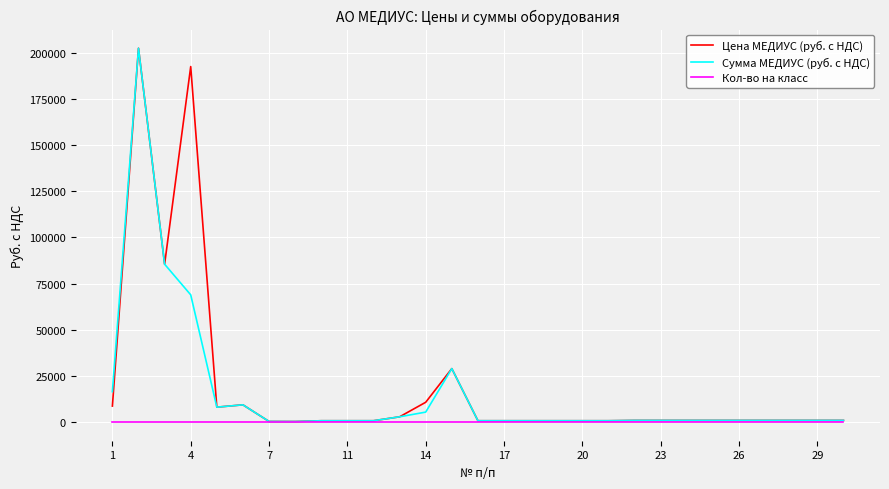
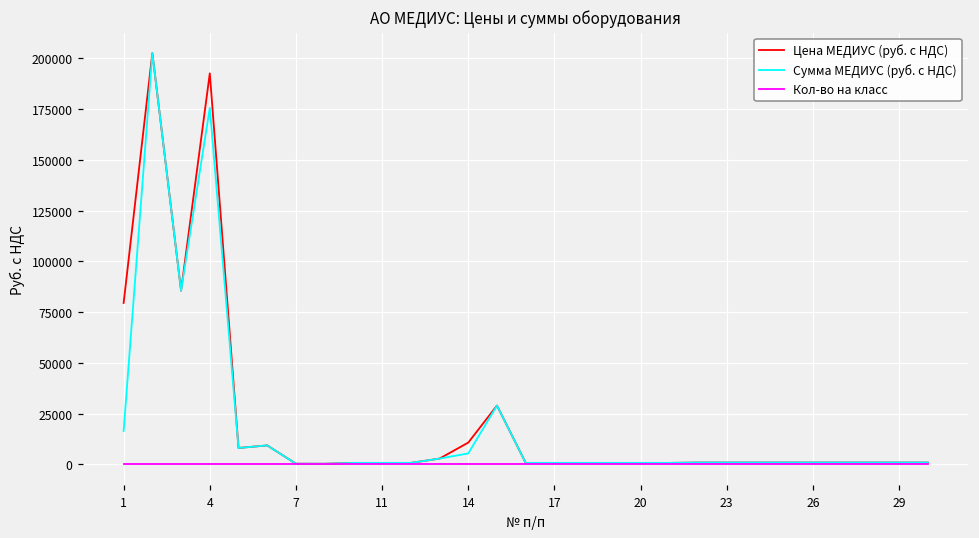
  {
    "Цена МЕДИУС (руб. с НДС)": {
-     "1": 9000,
+     "1": 79000,
      "4": 193000,
      "14": 11000
    },
    "Сумма МЕДИУС (руб. с НДС)": {
      "1": 16000,
-     "4": 69000,
+     "4": 176000,
      "14": 5000
    },
    "Кол-во на класс": {
      "1": 0,
      "4": 0,
      "14": 0
    }
  }
